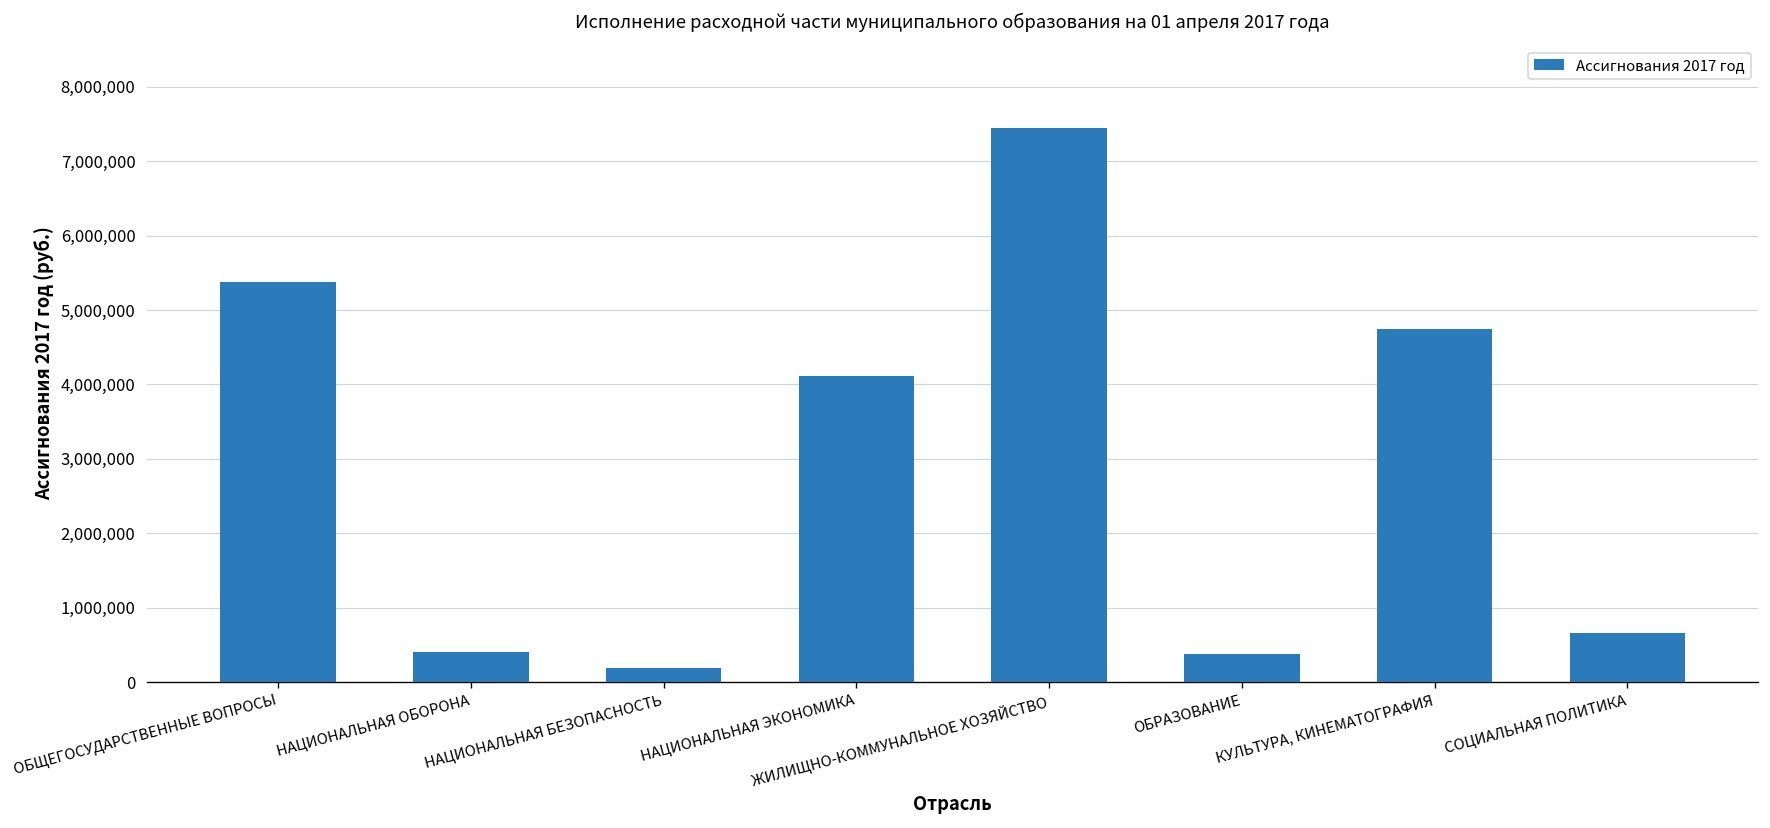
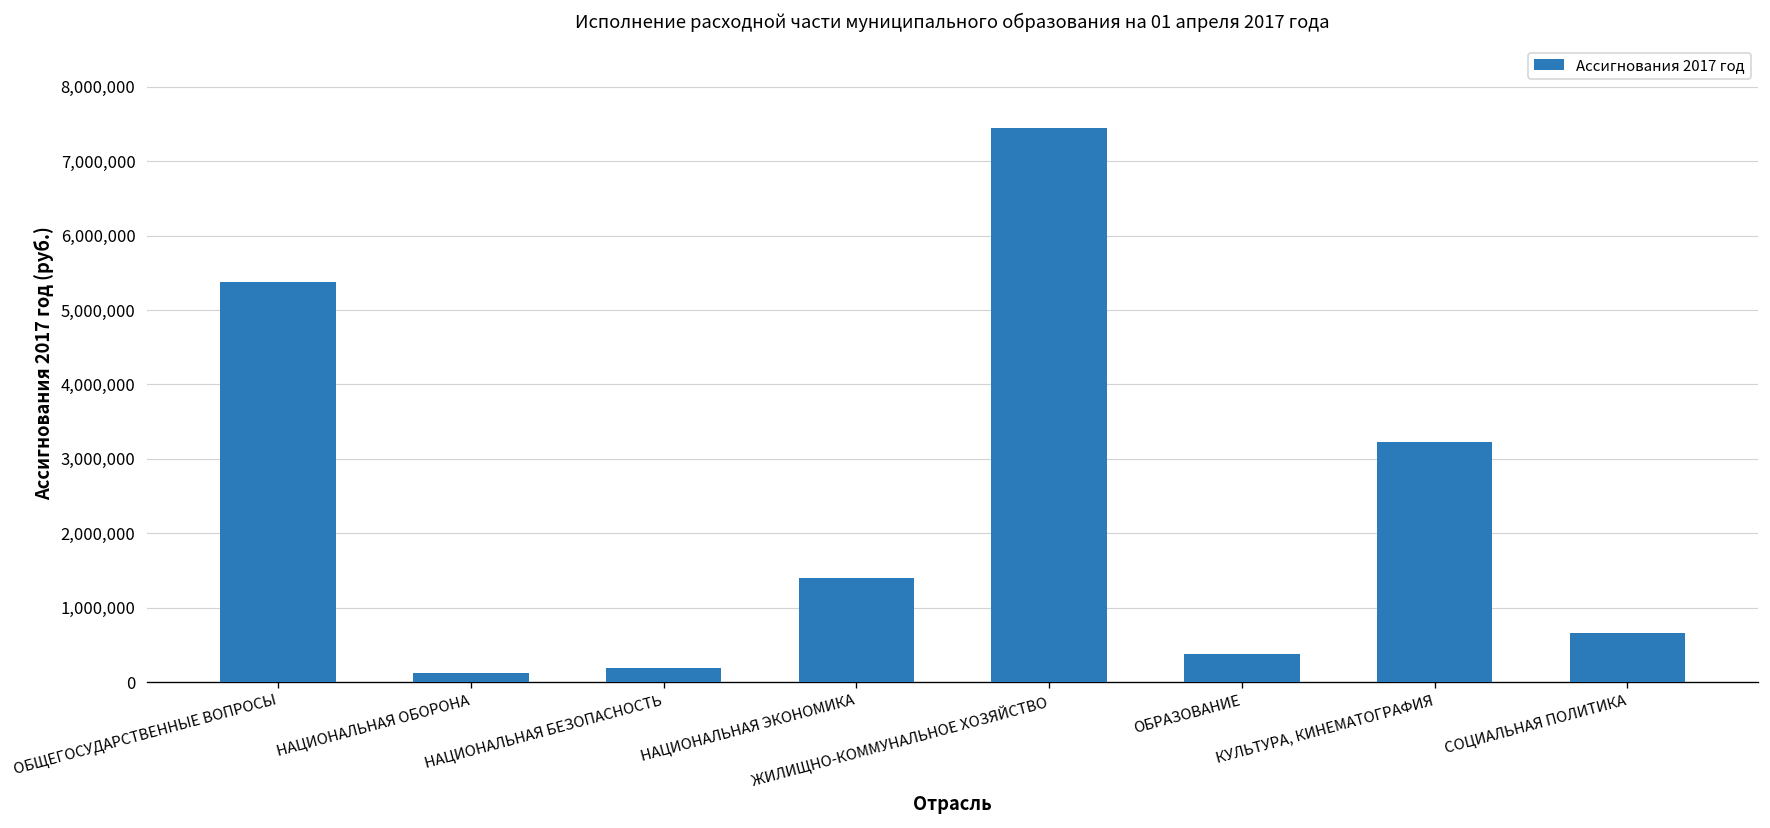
  {
    "ОБЩЕГОСУДАРСТВЕННЫЕ ВОПРОСЫ": "5,400,000",
-   "НАЦИОНАЛЬНАЯ ОБОРОНА": "400,000",
+   "НАЦИОНАЛЬНАЯ ОБОРОНА": "100,000",
    "НАЦИОНАЛЬНАЯ БЕЗОПАСНОСТЬ": "200,000",
-   "НАЦИОНАЛЬНАЯ ЭКОНОМИКА": "4,100,000",
+   "НАЦИОНАЛЬНАЯ ЭКОНОМИКА": "1,400,000",
    "ЖИЛИЩНО-КОММУНАЛЬНОЕ ХОЗЯЙСТВО": "7,400,000",
    "ОБРАЗОВАНИЕ": "400,000",
-   "КУЛЬТУРА, КИНЕМАТОГРАФИЯ": "4,700,000",
+   "КУЛЬТУРА, КИНЕМАТОГРАФИЯ": "3,200,000",
    "СОЦИАЛЬНАЯ ПОЛИТИКА": "700,000"
  }
